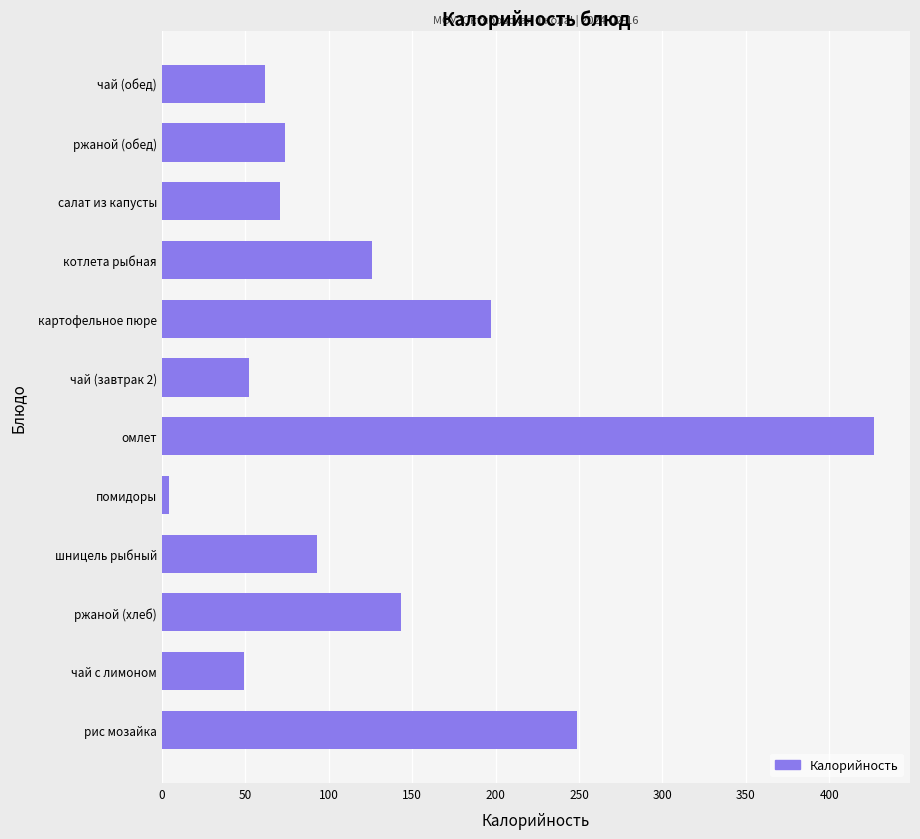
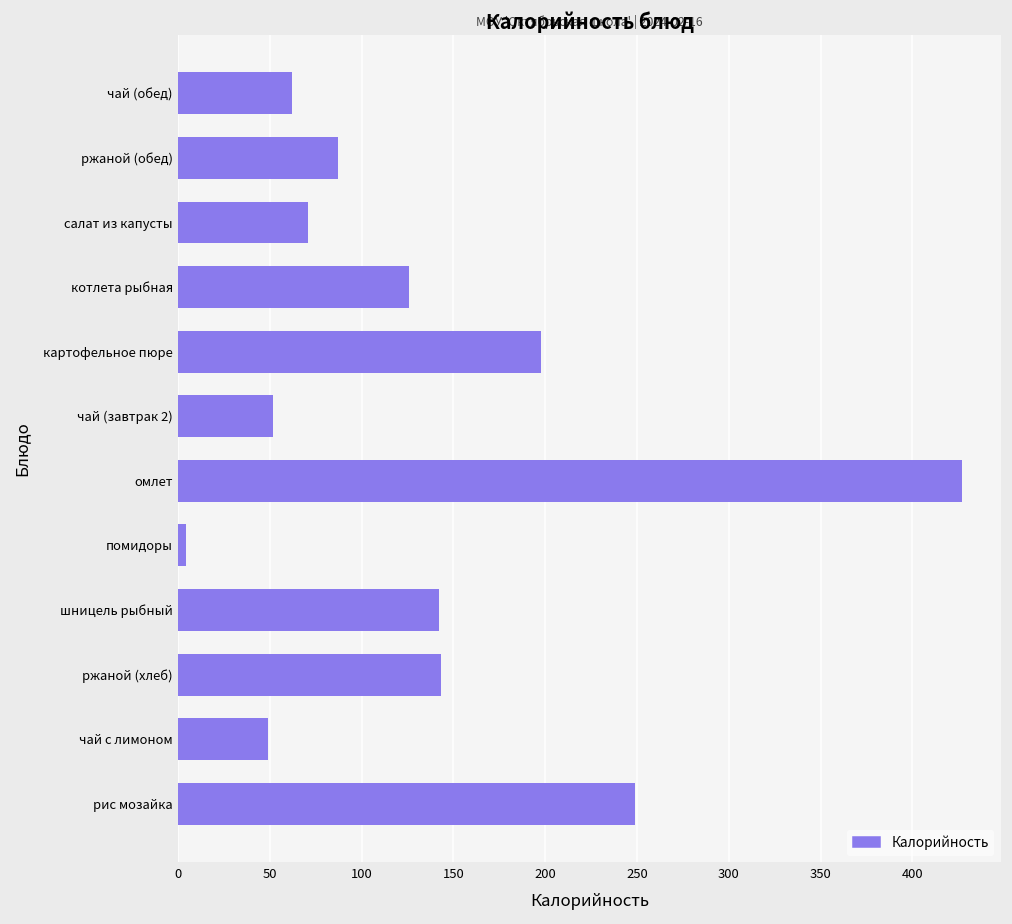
  {
    "чай (обед)": 62,
-   "ржаной (обед)": 74,
+   "ржаной (обед)": 87,
    "салат из капусты": 71,
    "котлета рыбная": 126,
    "картофельное пюре": 197,
    "чай (завтрак 2)": 52,
    "омлет": 427,
    "помидоры": 4,
-   "шницель рыбный": 93,
+   "шницель рыбный": 142,
    "ржаной (хлеб)": 143,
    "чай с лимоном": 49,
    "рис мозайка": 249
  }
